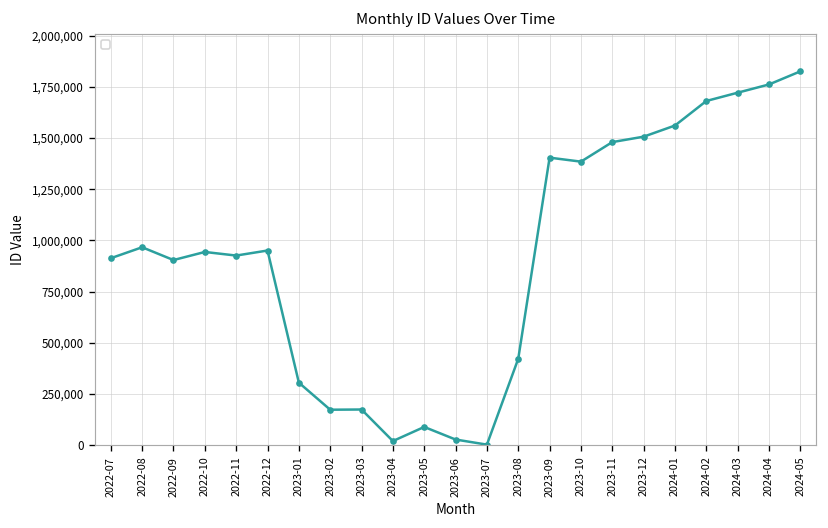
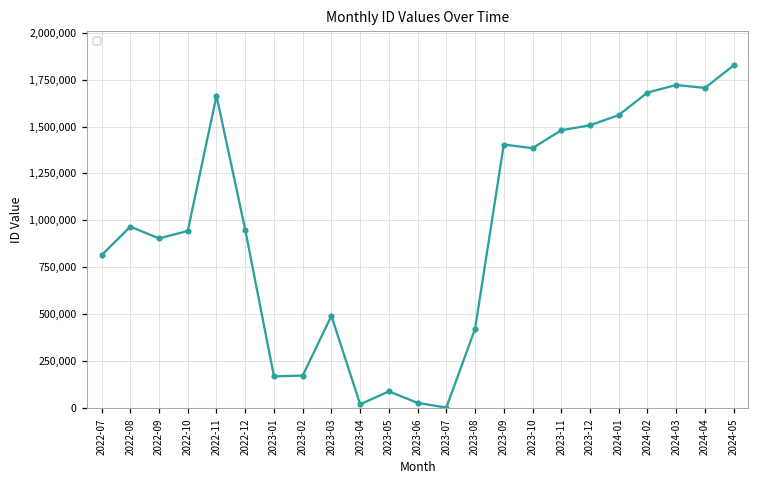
  {
-   "2022-07": "910,000",
+   "2022-07": "810,000",
    "2022-08": "970,000",
    "2022-09": "900,000",
    "2022-10": "940,000",
-   "2022-11": "930,000",
+   "2022-11": "1,660,000",
    "2022-12": "950,000",
-   "2023-01": "300,000",
+   "2023-01": "170,000",
    "2023-02": "170,000",
-   "2023-03": "170,000",
+   "2023-03": "490,000",
    "2023-04": "20,000",
    "2023-05": "90,000",
    "2023-06": "30,000",
    "2023-07": "0",
    "2023-08": "420,000",
    "2023-09": "1,400,000",
    "2023-10": "1,380,000",
    "2023-11": "1,480,000",
    "2023-12": "1,510,000",
    "2024-01": "1,560,000",
    "2024-02": "1,680,000",
    "2024-03": "1,720,000",
-   "2024-04": "1,760,000",
+   "2024-04": "1,710,000",
    "2024-05": "1,830,000"
  }
